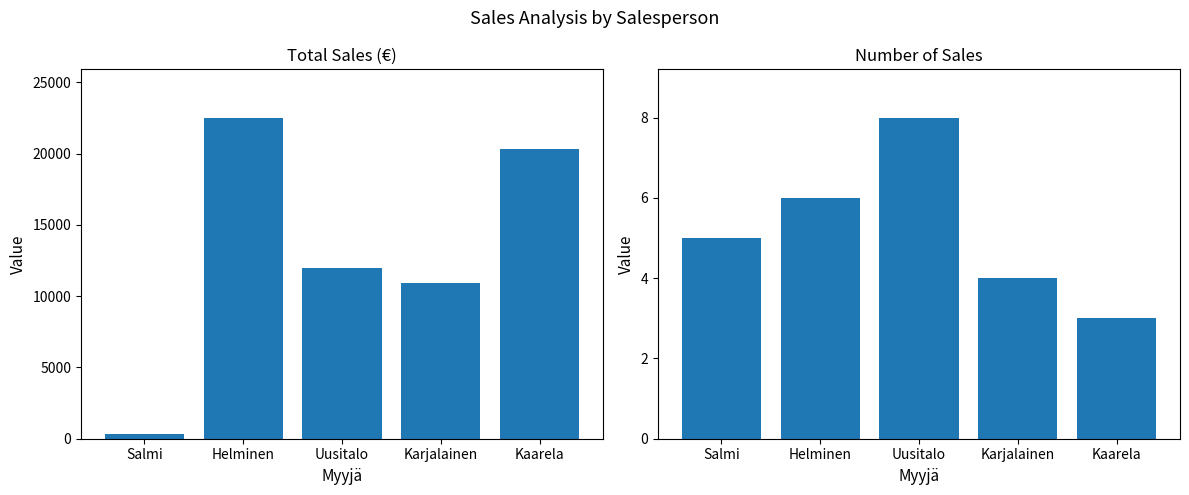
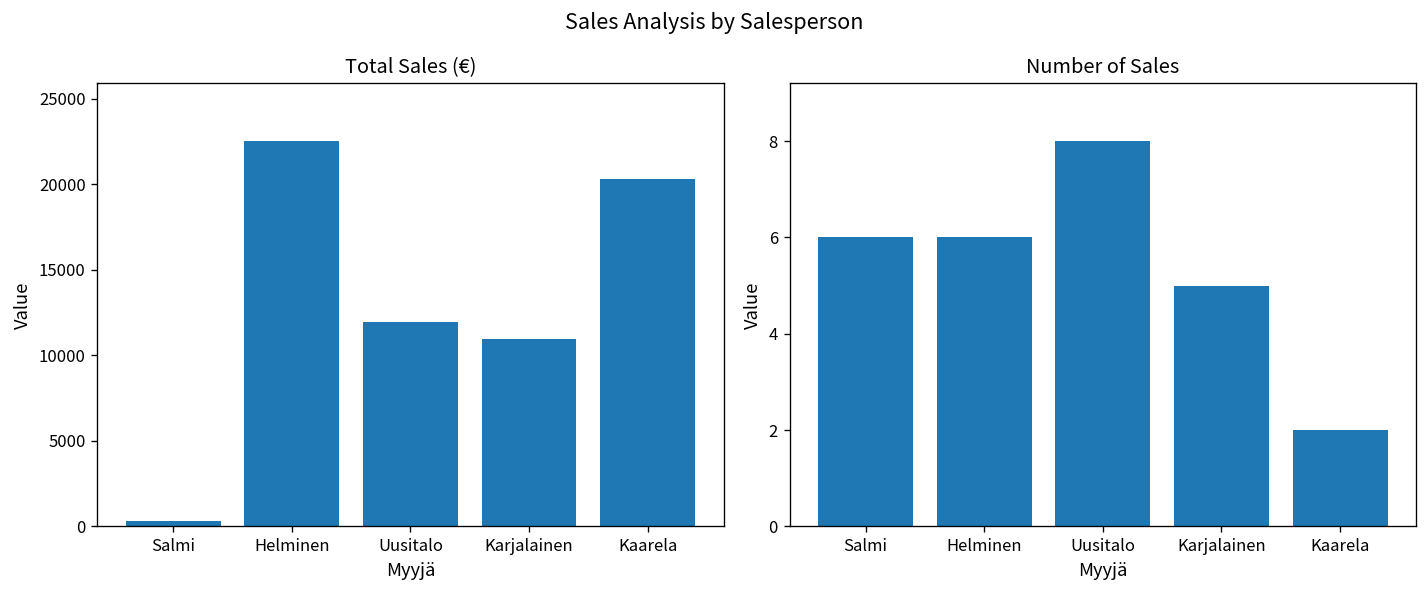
  {
    "Total Sales (€)": {
      "Salmi": 300,
      "Helminen": 22500,
      "Uusitalo": 12000,
      "Karjalainen": 11000,
      "Kaarela": 20300
    },
    "Number of Sales": {
-     "Salmi": 5,
+     "Salmi": 6,
      "Helminen": 6,
      "Uusitalo": 8,
-     "Karjalainen": 4,
-     "Kaarela": 3
+     "Karjalainen": 5,
+     "Kaarela": 2
    }
  }
